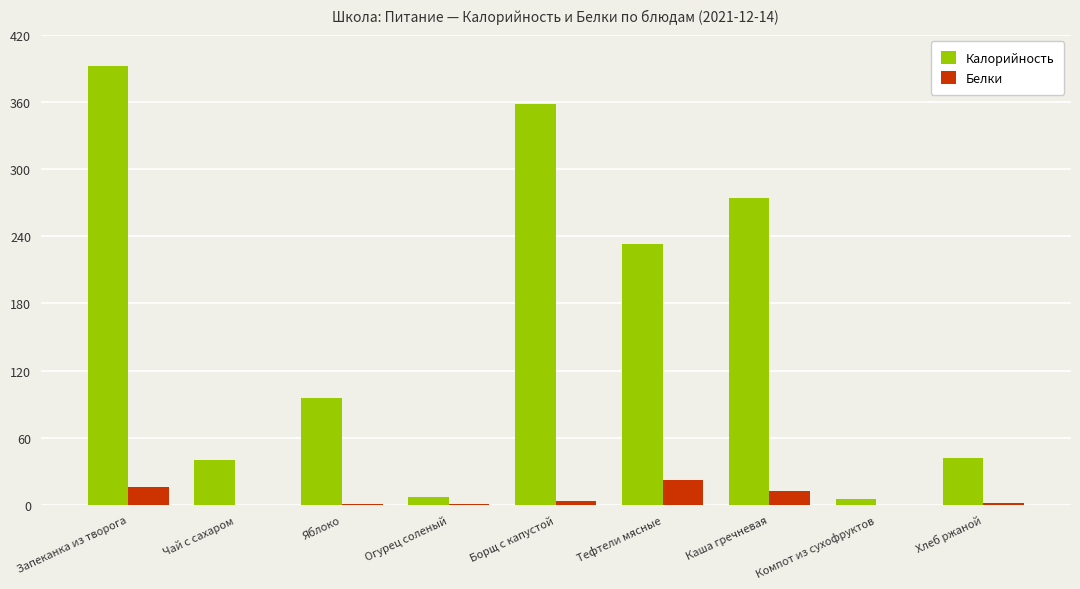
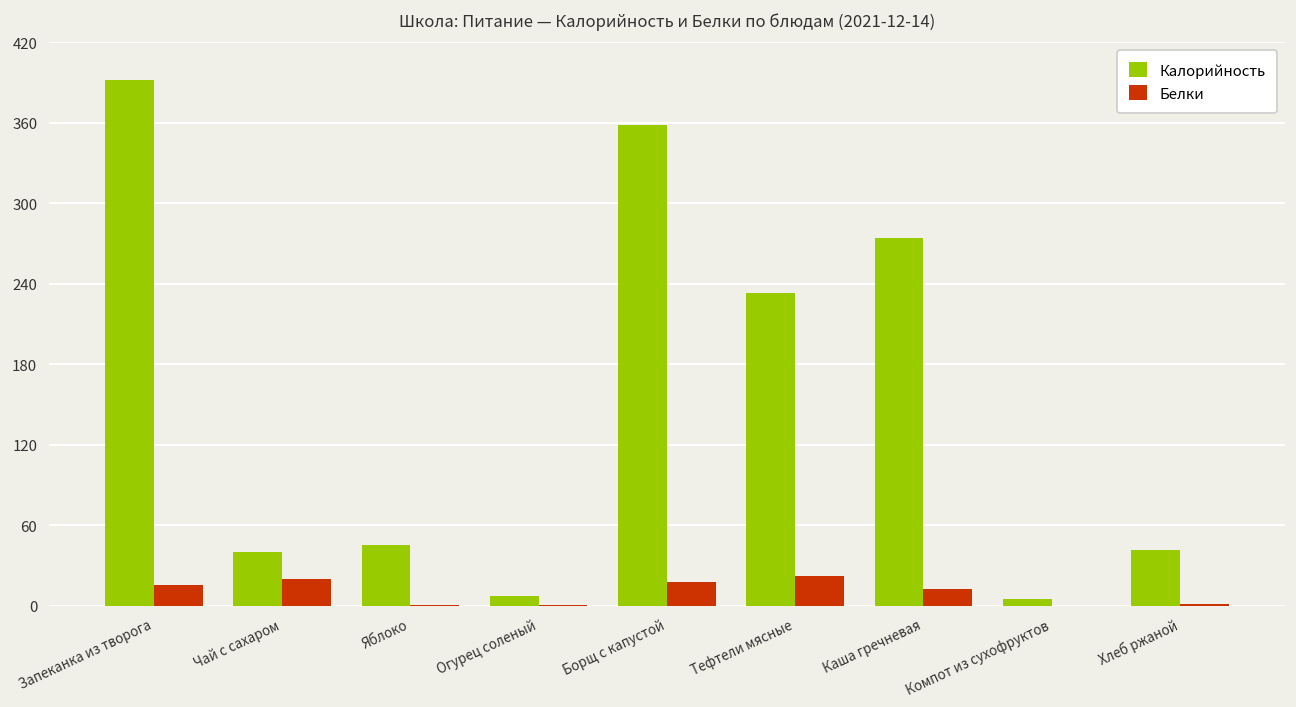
  {
    "Калорийность": {
      "Запеканка из творога": 392,
      "Чай с сахаром": 40,
-     "Яблоко": 96,
+     "Яблоко": 46,
      "Огурец соленый": 7,
      "Борщ с капустой": 358,
      "Тефтели мясные": 233,
      "Каша гречневая": 274,
      "Компот из сухофруктов": 5,
      "Хлеб ржаной": 42
    },
    "Белки": {
      "Запеканка из творога": 16,
-     "Чай с сахаром": 0,
-     "Борщ с капустой": 3,
+     "Чай с сахаром": 20,
+     "Борщ с капустой": 18,
      "Тефтели мясные": 22,
      "Каша гречневая": 12,
      "Компот из сухофруктов": 0
    }
  }
